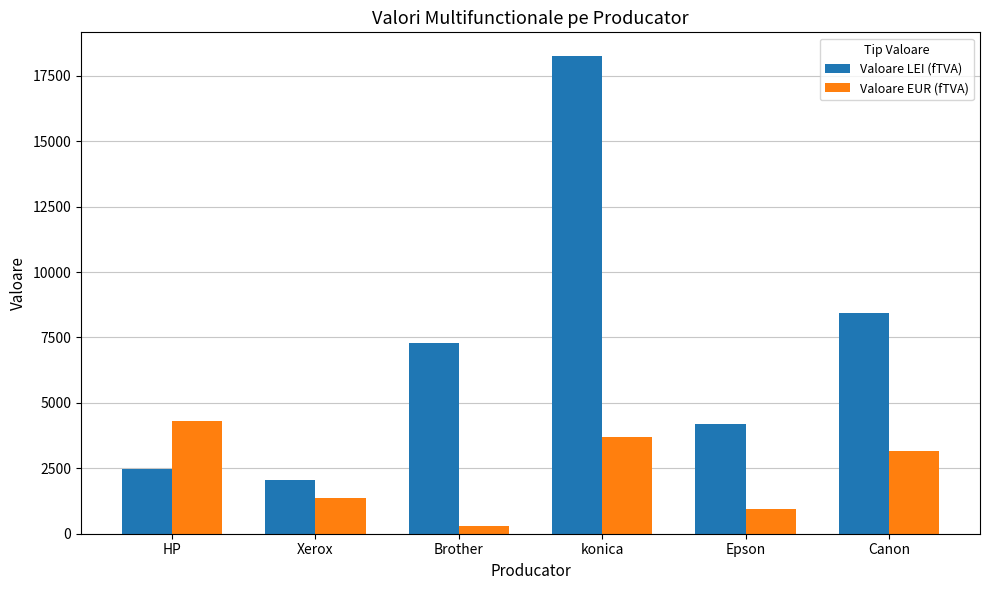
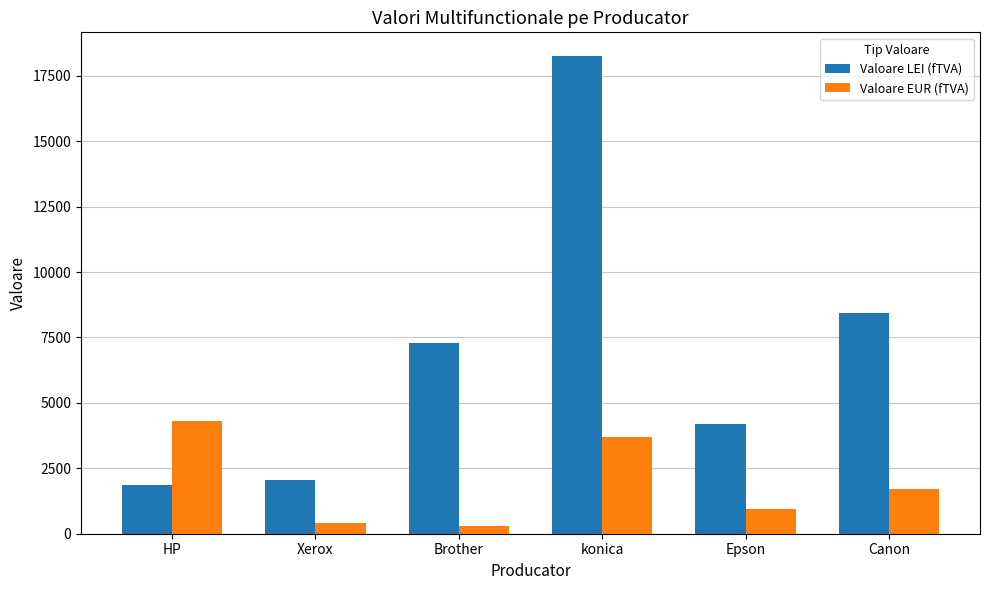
  {
    "Valoare LEI (fTVA)": {
-     "HP": 2500,
+     "HP": 1900,
      "Xerox": 2100,
      "Brother": 7300,
      "konica": 18300,
      "Epson": 4200,
      "Canon": 8400
    },
    "Valoare EUR (fTVA)": {
      "HP": 4300,
-     "Xerox": 1400,
+     "Xerox": 400,
      "Brother": 300,
      "konica": 3700,
      "Epson": 900,
-     "Canon": 3200
+     "Canon": 1700
    }
  }
